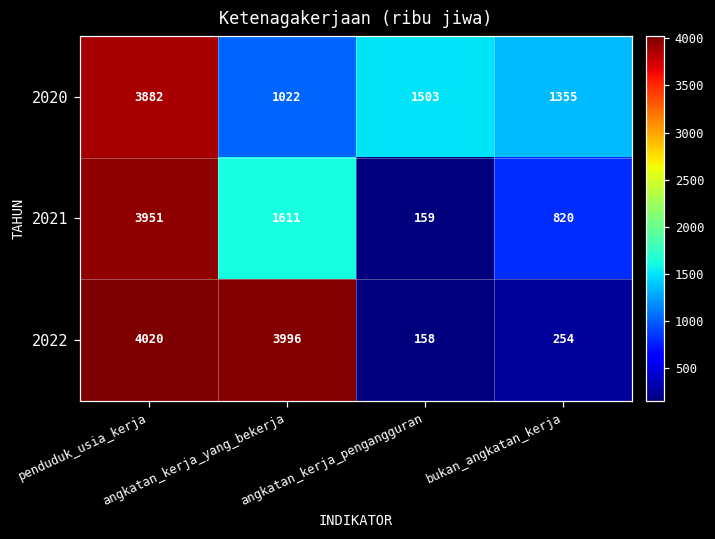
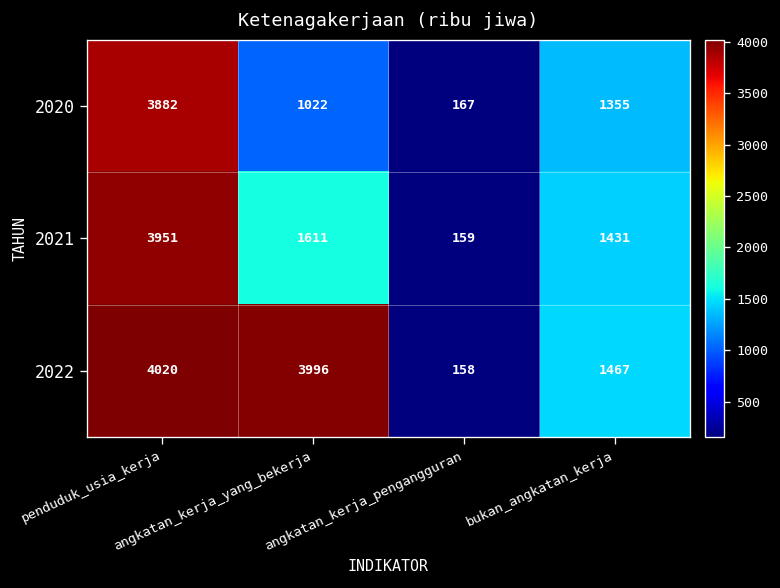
  {
    "2020": {
      "penduduk_usia_kerja": 3882,
      "angkatan_kerja_yang_bekerja": 1022,
-     "angkatan_kerja_pengangguran": 1503,
+     "angkatan_kerja_pengangguran": 167,
      "bukan_angkatan_kerja": 1355
    },
    "2021": {
      "penduduk_usia_kerja": 3951,
      "angkatan_kerja_yang_bekerja": 1611,
      "angkatan_kerja_pengangguran": 159,
-     "bukan_angkatan_kerja": 820
+     "bukan_angkatan_kerja": 1431
    },
    "2022": {
      "penduduk_usia_kerja": 4020,
      "angkatan_kerja_yang_bekerja": 3996,
      "angkatan_kerja_pengangguran": 158,
-     "bukan_angkatan_kerja": 254
+     "bukan_angkatan_kerja": 1467
    }
  }
